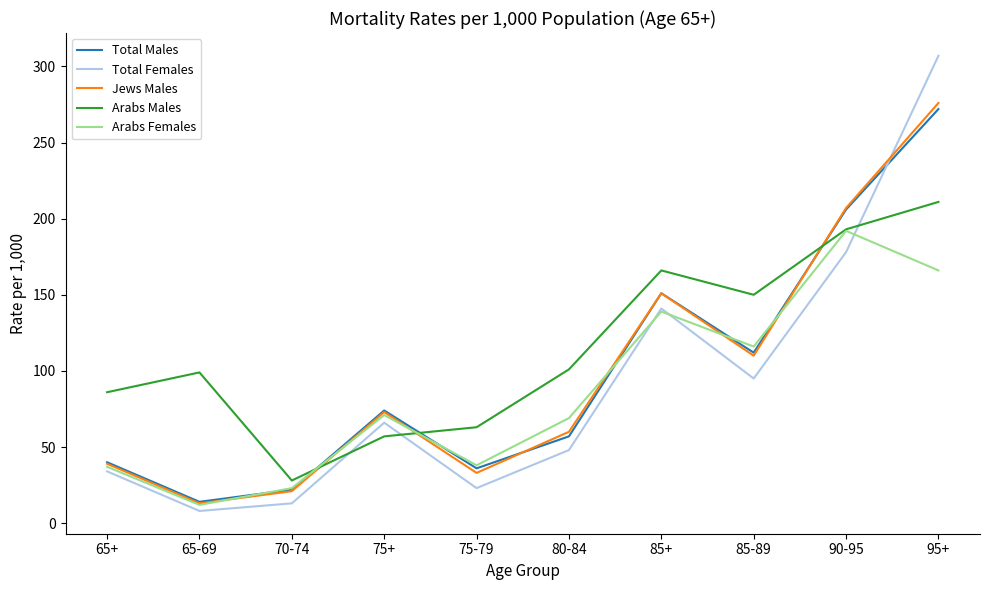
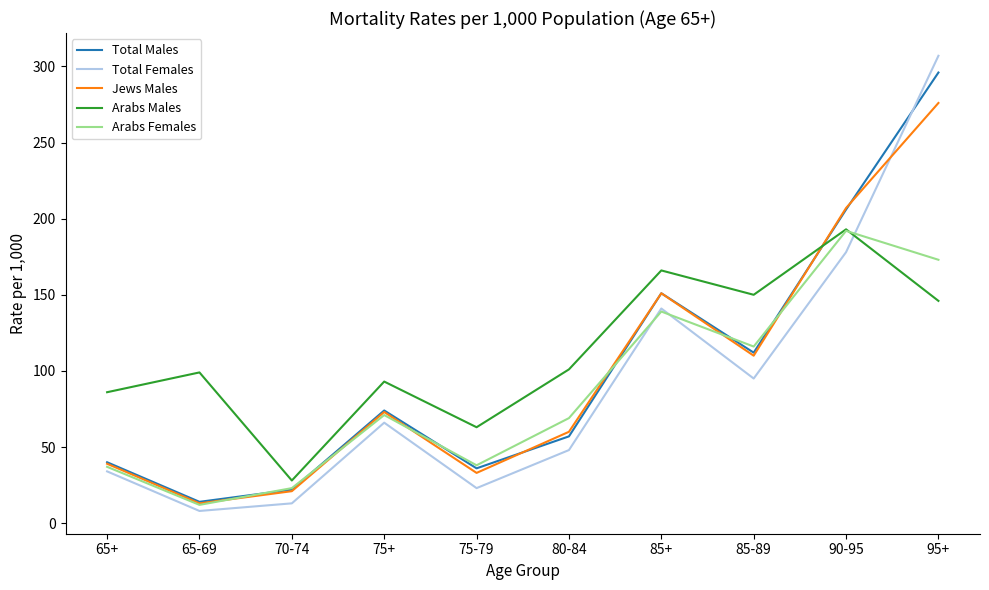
  {
    "Total Males": {
      "75-79": 36,
      "80-84": 57,
      "85-89": 112,
-     "95+": 272
+     "95+": 296
    },
    "Total Females": {
      "65+": 34,
      "65-69": 8,
      "70-74": 13,
      "75+": 66,
      "75-79": 23,
      "80-84": 48,
      "85+": 141,
      "85-89": 95,
      "90-95": 178,
      "95+": 307
    },
    "Jews Males": {
      "75-79": 33,
      "80-84": 60,
      "85-89": 110,
      "95+": 276
    },
    "Arabs Males": {
      "65+": 86,
      "65-69": 99,
      "70-74": 28,
-     "75+": 57,
+     "75+": 93,
      "75-79": 63,
      "80-84": 101,
      "85+": 166,
      "85-89": 150,
-     "95+": 211
+     "95+": 146
    },
    "Arabs Females": {
      "65+": 37,
      "75+": 71,
      "75-79": 38,
      "80-84": 69,
      "85+": 139,
      "85-89": 116,
-     "95+": 166
+     "95+": 173
    }
  }
